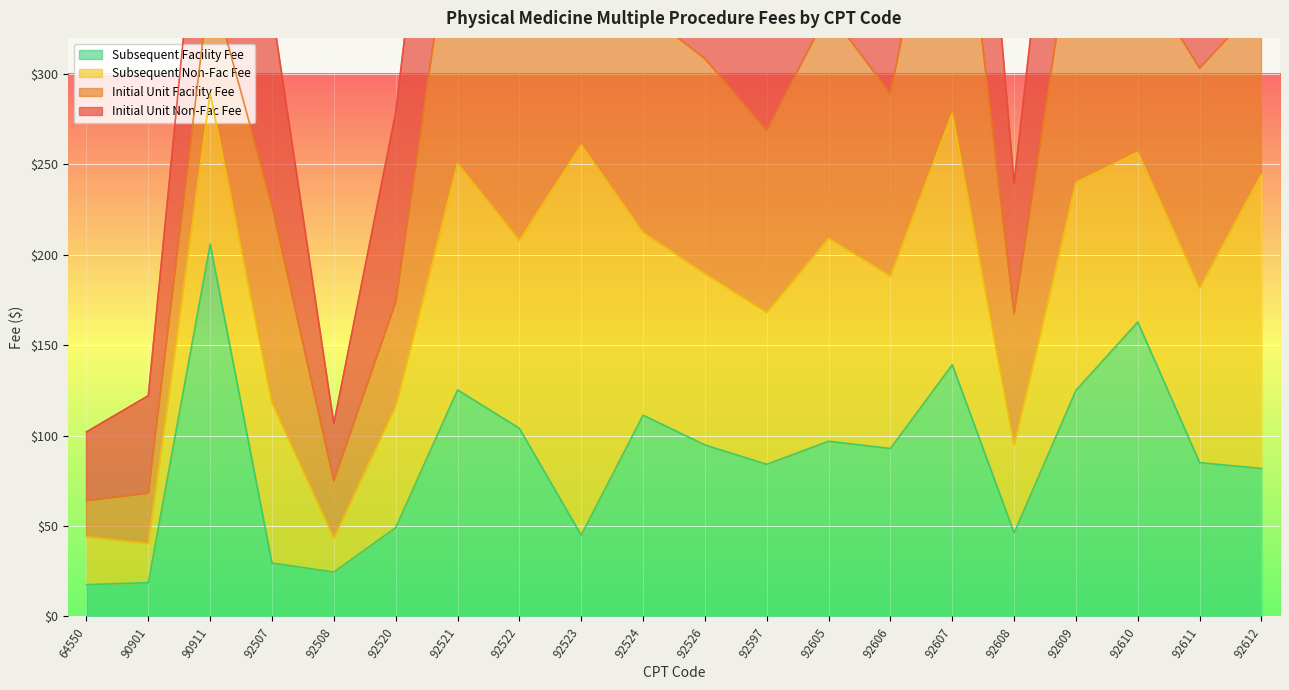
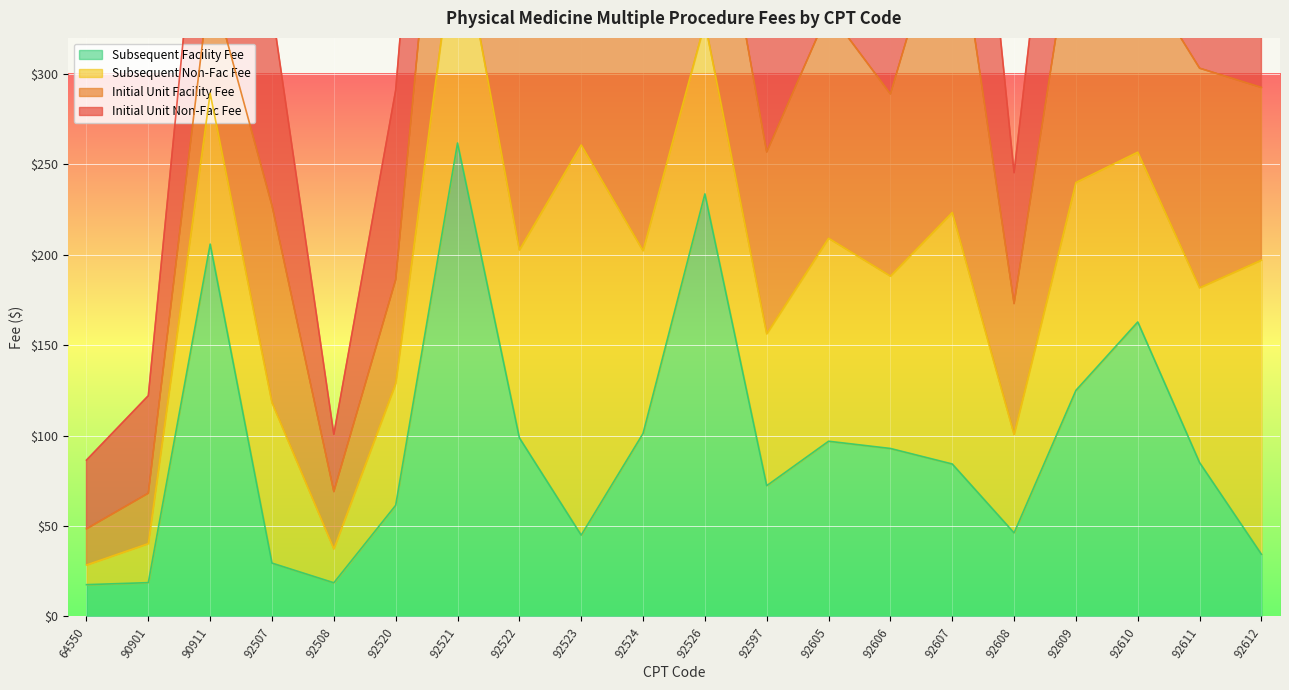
  {
    "Subsequent Facility Fee": {
      "64550": "$17",
      "90901": "$19",
      "90911": "$206",
      "92507": "$29",
-     "92508": "$24",
-     "92520": "$49",
-     "92521": "$125",
-     "92522": "$104",
+     "92508": "$19",
+     "92520": "$61",
+     "92521": "$262",
+     "92522": "$99",
      "92523": "$45",
-     "92524": "$111",
-     "92526": "$95",
-     "92597": "$84",
+     "92524": "$101",
+     "92526": "$234",
+     "92597": "$72",
      "92605": "$97",
      "92606": "$93",
-     "92607": "$139",
+     "92607": "$84",
      "92608": "$46",
      "92609": "$125",
      "92610": "$163",
      "92611": "$85",
-     "92612": "$82"
+     "92612": "$34"
    },
    "Subsequent Non-Fac Fee": {
-     "64550": "$26",
+     "64550": "$11",
      "90901": "$22",
      "92507": "$89",
      "92508": "$19",
      "92520": "$67",
      "92522": "$104",
      "92523": "$216",
      "92524": "$101",
      "92597": "$84",
      "92605": "$112",
      "92606": "$95",
      "92607": "$139",
-     "92608": "$49",
+     "92608": "$54",
      "92609": "$115",
      "92610": "$94",
      "92611": "$97",
      "92612": "$163"
    }
  }
